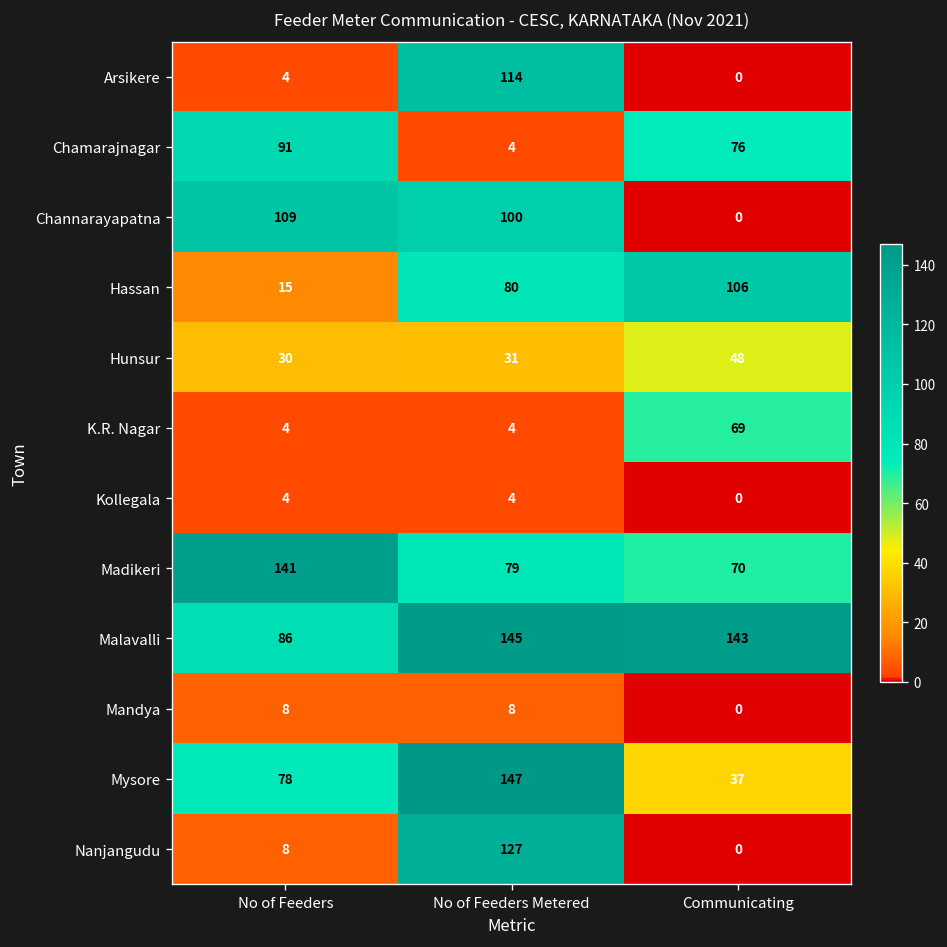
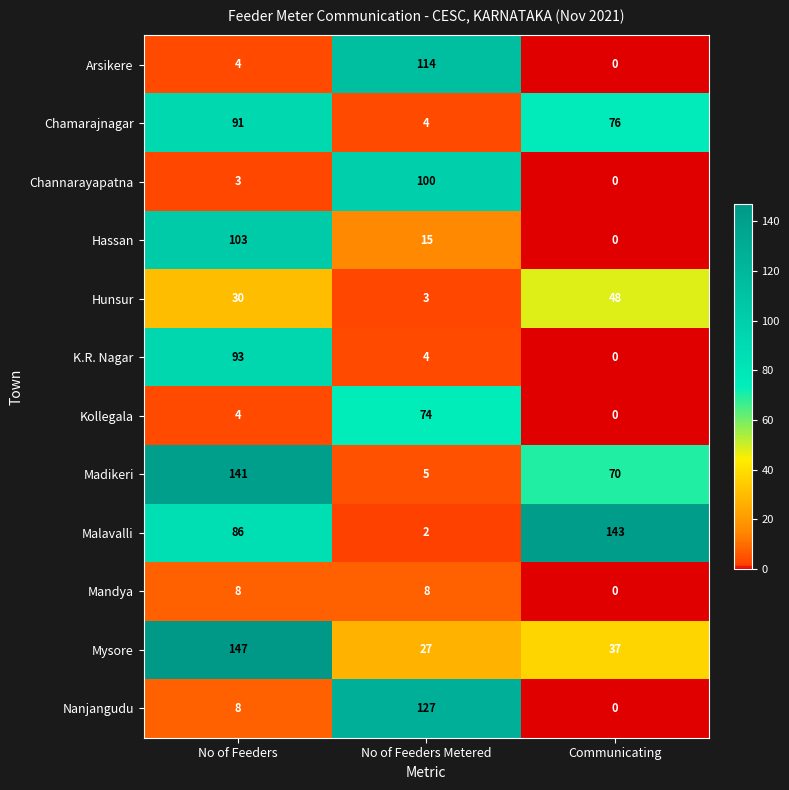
  {
    "Arsikere": {
      "No of Feeders": 4,
      "No of Feeders Metered": 114,
      "Communicating": 0
    },
    "Chamarajnagar": {
      "No of Feeders": 91,
      "No of Feeders Metered": 4,
      "Communicating": 76
    },
    "Channarayapatna": {
-     "No of Feeders": 109,
+     "No of Feeders": 3,
      "No of Feeders Metered": 100,
      "Communicating": 0
    },
    "Hassan": {
-     "No of Feeders": 15,
-     "No of Feeders Metered": 80,
-     "Communicating": 106
+     "No of Feeders": 103,
+     "No of Feeders Metered": 15,
+     "Communicating": 0
    },
    "Hunsur": {
      "No of Feeders": 30,
-     "No of Feeders Metered": 31,
+     "No of Feeders Metered": 3,
      "Communicating": 48
    },
    "K.R. Nagar": {
-     "No of Feeders": 4,
+     "No of Feeders": 93,
      "No of Feeders Metered": 4,
-     "Communicating": 69
+     "Communicating": 0
    },
    "Kollegala": {
      "No of Feeders": 4,
-     "No of Feeders Metered": 4,
+     "No of Feeders Metered": 74,
      "Communicating": 0
    },
    "Madikeri": {
      "No of Feeders": 141,
-     "No of Feeders Metered": 79,
+     "No of Feeders Metered": 5,
      "Communicating": 70
    },
    "Malavalli": {
      "No of Feeders": 86,
-     "No of Feeders Metered": 145,
+     "No of Feeders Metered": 2,
      "Communicating": 143
    },
    "Mandya": {
      "No of Feeders": 8,
      "No of Feeders Metered": 8,
      "Communicating": 0
    },
    "Mysore": {
-     "No of Feeders": 78,
-     "No of Feeders Metered": 147,
+     "No of Feeders": 147,
+     "No of Feeders Metered": 27,
      "Communicating": 37
    },
    "Nanjangudu": {
      "No of Feeders": 8,
      "No of Feeders Metered": 127,
      "Communicating": 0
    }
  }
